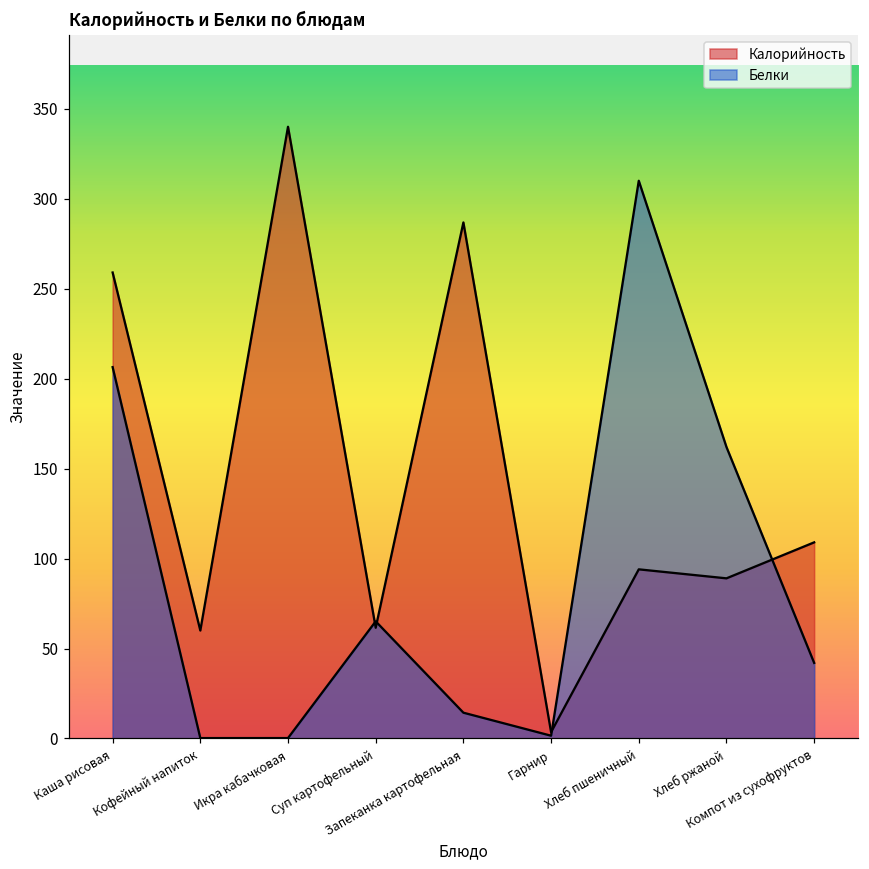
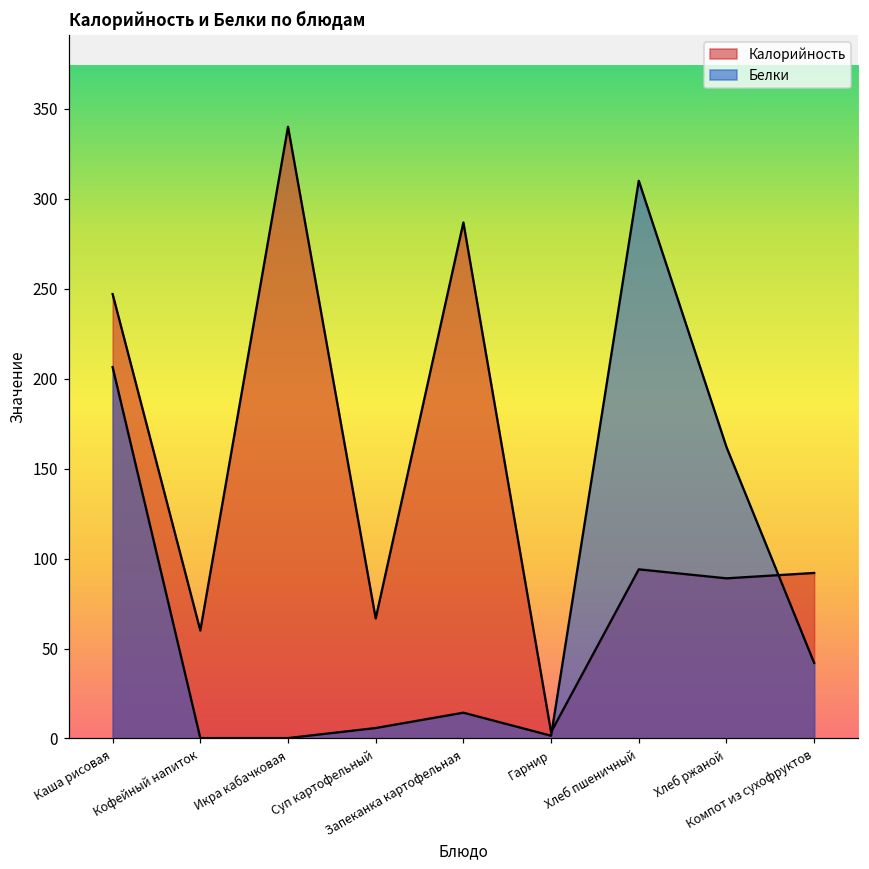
  {
    "Калорийность": {
-     "Каша рисовая": 259,
+     "Каша рисовая": 247,
      "Кофейный напиток": 60,
      "Икра кабачковая": 340,
-     "Суп картофельный": 62,
+     "Суп картофельный": 67,
      "Запеканка картофельная": 287,
      "Гарнир": 4,
      "Хлеб пшеничный": 94,
      "Хлеб ржаной": 89,
-     "Компот из сухофруктов": 109
+     "Компот из сухофруктов": 92
    },
    "Белки": {
      "Каша рисовая": 206,
      "Кофейный напиток": 0,
      "Икра кабачковая": 0,
-     "Суп картофельный": 65,
+     "Суп картофельный": 6,
      "Запеканка картофельная": 14,
      "Гарнир": 2,
      "Хлеб пшеничный": 310,
      "Хлеб ржаной": 162,
      "Компот из сухофруктов": 42
    }
  }
